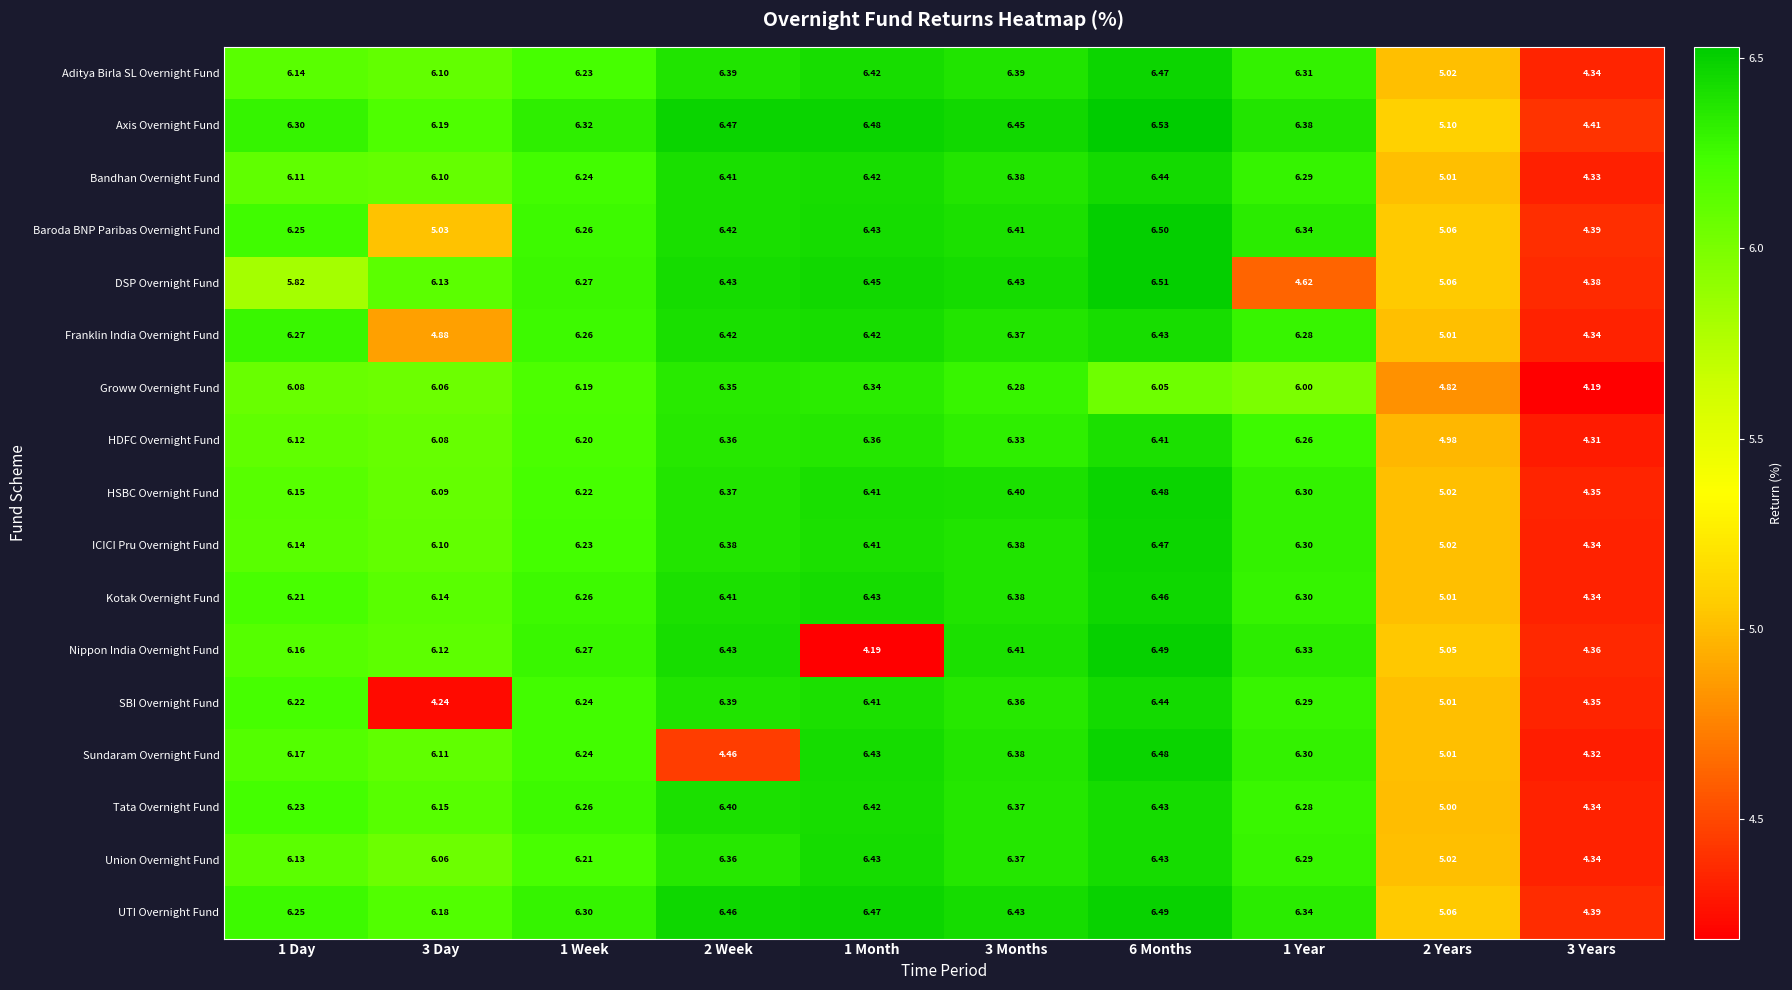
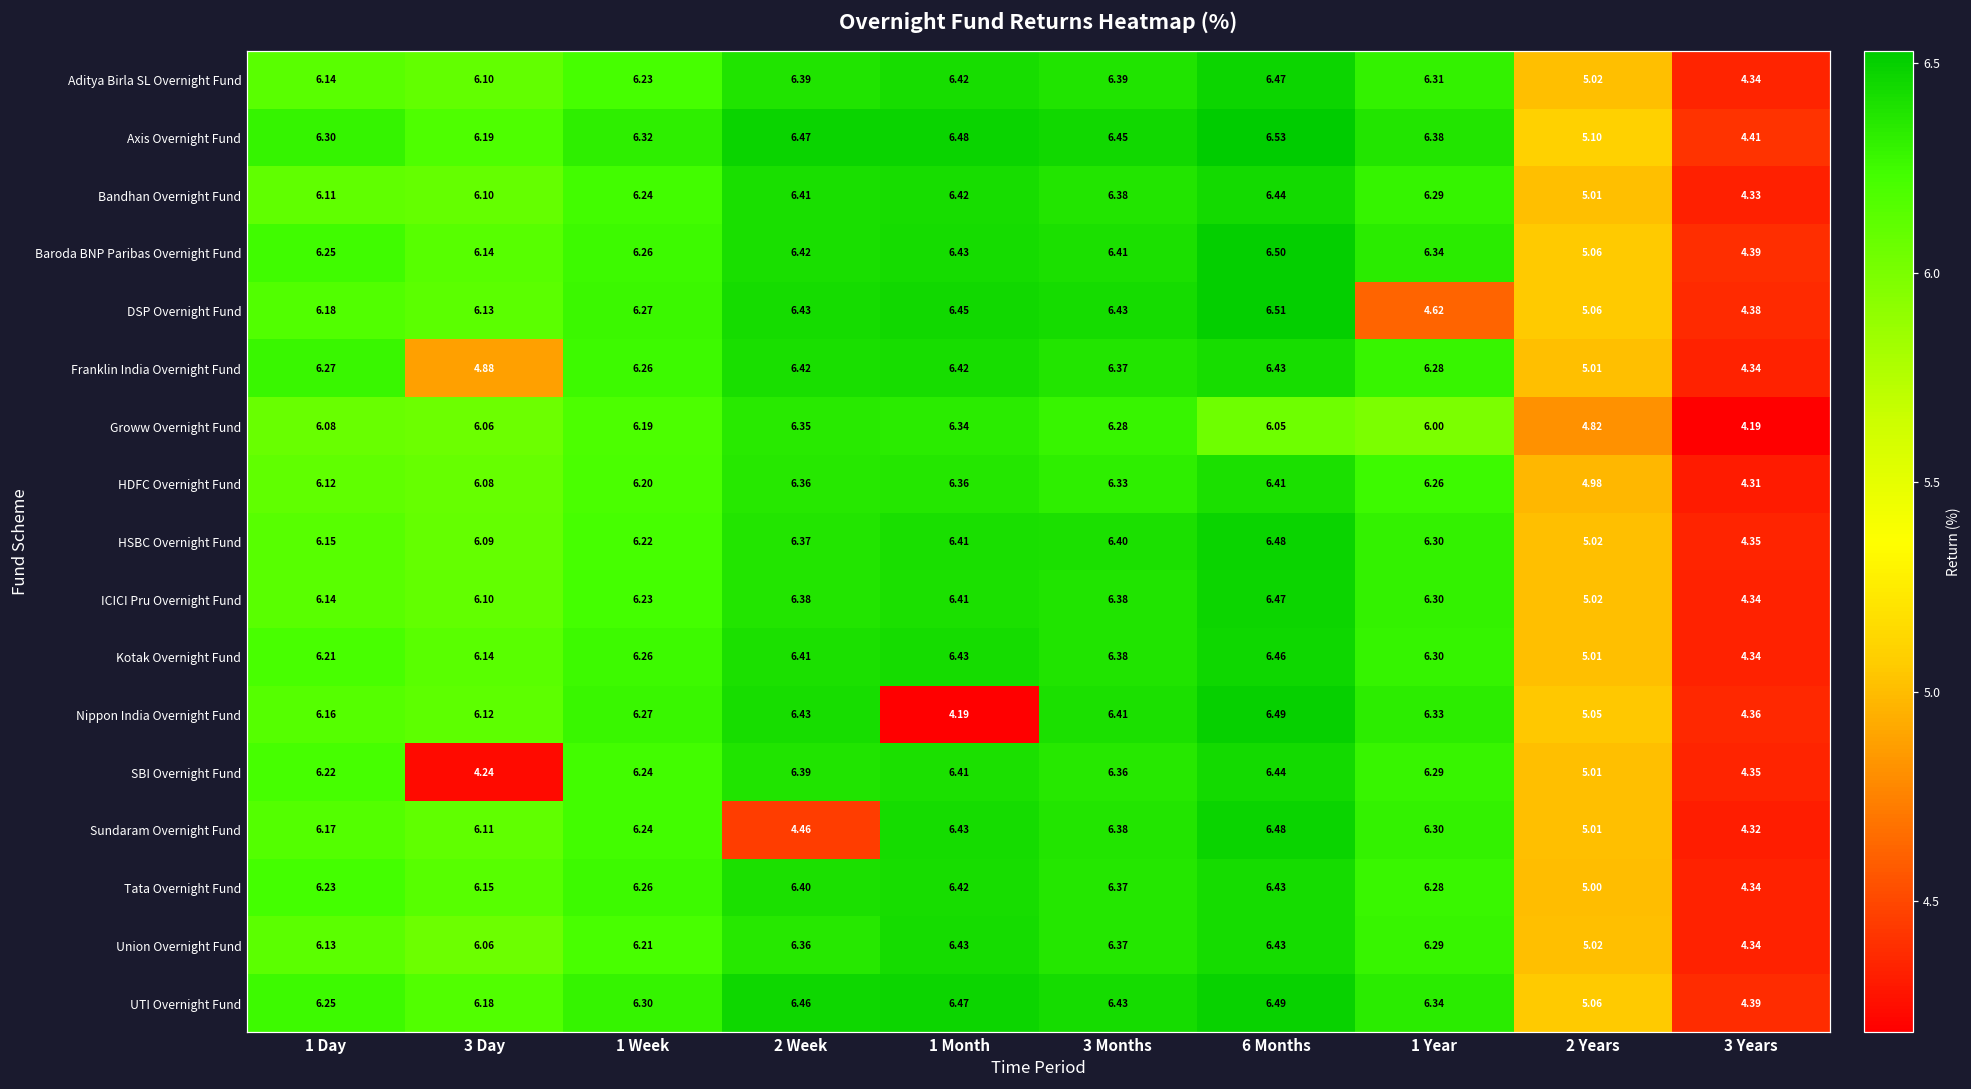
  {
    "Aditya Birla SL Overnight Fund": {
      "1 Day": 6.14,
      "3 Day": 6.10,
      "1 Week": 6.23,
      "2 Week": 6.39,
      "1 Month": 6.42,
      "3 Months": 6.39,
      "6 Months": 6.47,
      "1 Year": 6.31,
      "2 Years": 5.02,
      "3 Years": 4.34
    },
    "Axis Overnight Fund": {
      "1 Day": 6.30,
      "3 Day": 6.19,
      "1 Week": 6.32,
      "2 Week": 6.47,
      "1 Month": 6.48,
      "3 Months": 6.45,
      "6 Months": 6.53,
      "1 Year": 6.38,
      "2 Years": 5.10,
      "3 Years": 4.41
    },
    "Bandhan Overnight Fund": {
      "1 Day": 6.11,
      "3 Day": 6.10,
      "1 Week": 6.24,
      "2 Week": 6.41,
      "1 Month": 6.42,
      "3 Months": 6.38,
      "6 Months": 6.44,
      "1 Year": 6.29,
      "2 Years": 5.01,
      "3 Years": 4.33
    },
    "Baroda BNP Paribas Overnight Fund": {
      "1 Day": 6.25,
-     "3 Day": 5.03,
+     "3 Day": 6.14,
      "1 Week": 6.26,
      "2 Week": 6.42,
      "1 Month": 6.43,
      "3 Months": 6.41,
      "6 Months": 6.50,
      "1 Year": 6.34,
      "2 Years": 5.06,
      "3 Years": 4.39
    },
    "DSP Overnight Fund": {
-     "1 Day": 5.82,
+     "1 Day": 6.18,
      "3 Day": 6.13,
      "1 Week": 6.27,
      "2 Week": 6.43,
      "1 Month": 6.45,
      "3 Months": 6.43,
      "6 Months": 6.51,
      "1 Year": 4.62,
      "2 Years": 5.06,
      "3 Years": 4.38
    },
    "Franklin India Overnight Fund": {
      "1 Day": 6.27,
      "3 Day": 4.88,
      "1 Week": 6.26,
      "2 Week": 6.42,
      "1 Month": 6.42,
      "3 Months": 6.37,
      "6 Months": 6.43,
      "1 Year": 6.28,
      "2 Years": 5.01,
      "3 Years": 4.34
    },
    "Groww Overnight Fund": {
      "1 Day": 6.08,
      "3 Day": 6.06,
      "1 Week": 6.19,
      "2 Week": 6.35,
      "1 Month": 6.34,
      "3 Months": 6.28,
      "6 Months": 6.05,
      "1 Year": 6.00,
      "2 Years": 4.82,
      "3 Years": 4.19
    },
    "HDFC Overnight Fund": {
      "1 Day": 6.12,
      "3 Day": 6.08,
      "1 Week": 6.20,
      "2 Week": 6.36,
      "1 Month": 6.36,
      "3 Months": 6.33,
      "6 Months": 6.41,
      "1 Year": 6.26,
      "2 Years": 4.98,
      "3 Years": 4.31
    },
    "HSBC Overnight Fund": {
      "1 Day": 6.15,
      "3 Day": 6.09,
      "1 Week": 6.22,
      "2 Week": 6.37,
      "1 Month": 6.41,
      "3 Months": 6.40,
      "6 Months": 6.48,
      "1 Year": 6.30,
      "2 Years": 5.02,
      "3 Years": 4.35
    },
    "ICICI Pru Overnight Fund": {
      "1 Day": 6.14,
      "3 Day": 6.10,
      "1 Week": 6.23,
      "2 Week": 6.38,
      "1 Month": 6.41,
      "3 Months": 6.38,
      "6 Months": 6.47,
      "1 Year": 6.30,
      "2 Years": 5.02,
      "3 Years": 4.34
    },
    "Kotak Overnight Fund": {
      "1 Day": 6.21,
      "3 Day": 6.14,
      "1 Week": 6.26,
      "2 Week": 6.41,
      "1 Month": 6.43,
      "3 Months": 6.38,
      "6 Months": 6.46,
      "1 Year": 6.30,
      "2 Years": 5.01,
      "3 Years": 4.34
    },
    "Nippon India Overnight Fund": {
      "1 Day": 6.16,
      "3 Day": 6.12,
      "1 Week": 6.27,
      "2 Week": 6.43,
      "1 Month": 4.19,
      "3 Months": 6.41,
      "6 Months": 6.49,
      "1 Year": 6.33,
      "2 Years": 5.05,
      "3 Years": 4.36
    },
    "SBI Overnight Fund": {
      "1 Day": 6.22,
      "3 Day": 4.24,
      "1 Week": 6.24,
      "2 Week": 6.39,
      "1 Month": 6.41,
      "3 Months": 6.36,
      "6 Months": 6.44,
      "1 Year": 6.29,
      "2 Years": 5.01,
      "3 Years": 4.35
    },
    "Sundaram Overnight Fund": {
      "1 Day": 6.17,
      "3 Day": 6.11,
      "1 Week": 6.24,
      "2 Week": 4.46,
      "1 Month": 6.43,
      "3 Months": 6.38,
      "6 Months": 6.48,
      "1 Year": 6.30,
      "2 Years": 5.01,
      "3 Years": 4.32
    },
    "Tata Overnight Fund": {
      "1 Day": 6.23,
      "3 Day": 6.15,
      "1 Week": 6.26,
      "2 Week": 6.40,
      "1 Month": 6.42,
      "3 Months": 6.37,
      "6 Months": 6.43,
      "1 Year": 6.28,
      "2 Years": 5.00,
      "3 Years": 4.34
    },
    "Union Overnight Fund": {
      "1 Day": 6.13,
      "3 Day": 6.06,
      "1 Week": 6.21,
      "2 Week": 6.36,
      "1 Month": 6.43,
      "3 Months": 6.37,
      "6 Months": 6.43,
      "1 Year": 6.29,
      "2 Years": 5.02,
      "3 Years": 4.34
    },
    "UTI Overnight Fund": {
      "1 Day": 6.25,
      "3 Day": 6.18,
      "1 Week": 6.30,
      "2 Week": 6.46,
      "1 Month": 6.47,
      "3 Months": 6.43,
      "6 Months": 6.49,
      "1 Year": 6.34,
      "2 Years": 5.06,
      "3 Years": 4.39
    }
  }
